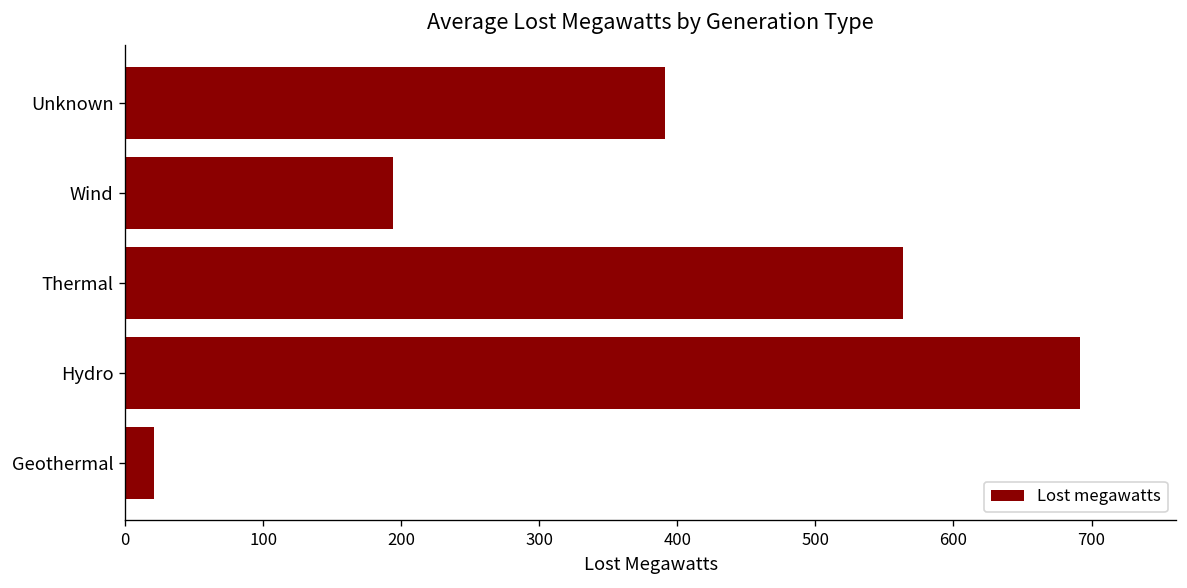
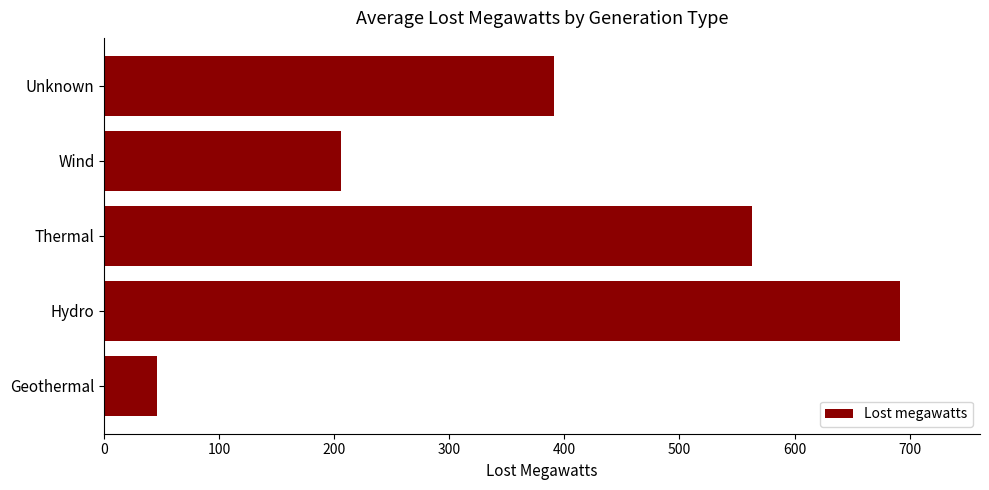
  {
    "Unknown": 391,
-   "Wind": 194,
+   "Wind": 206,
    "Thermal": 563,
    "Hydro": 692,
-   "Geothermal": 21
+   "Geothermal": 46
  }
